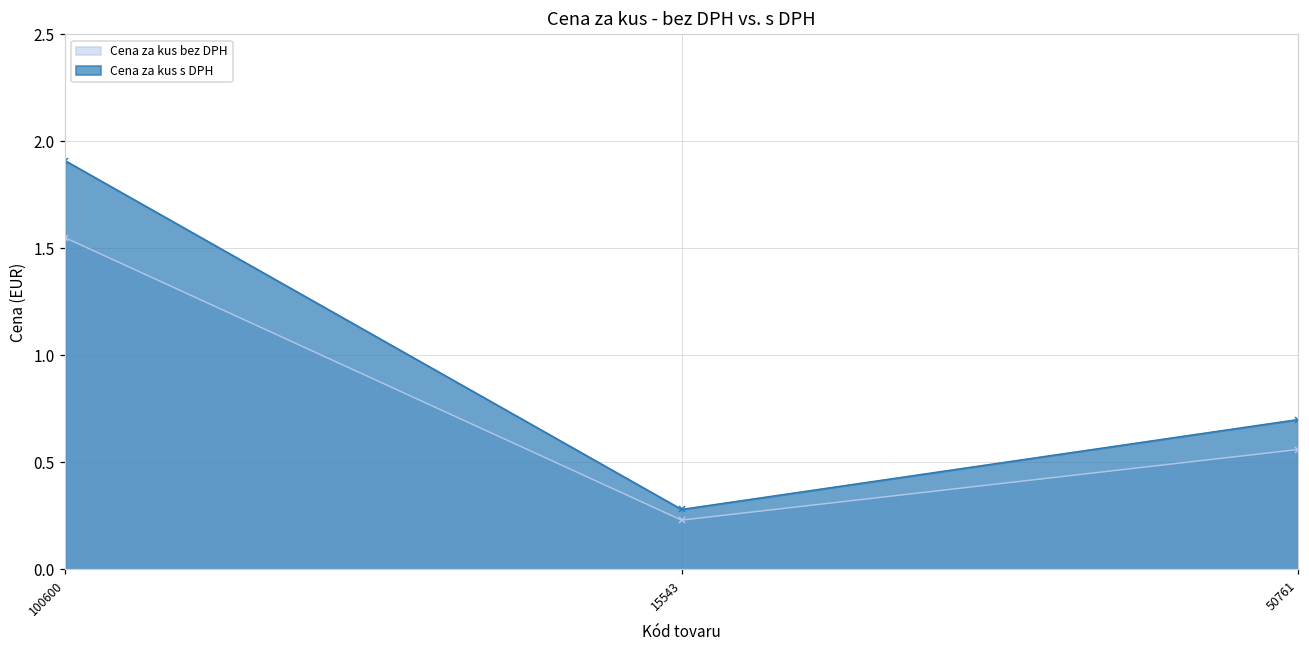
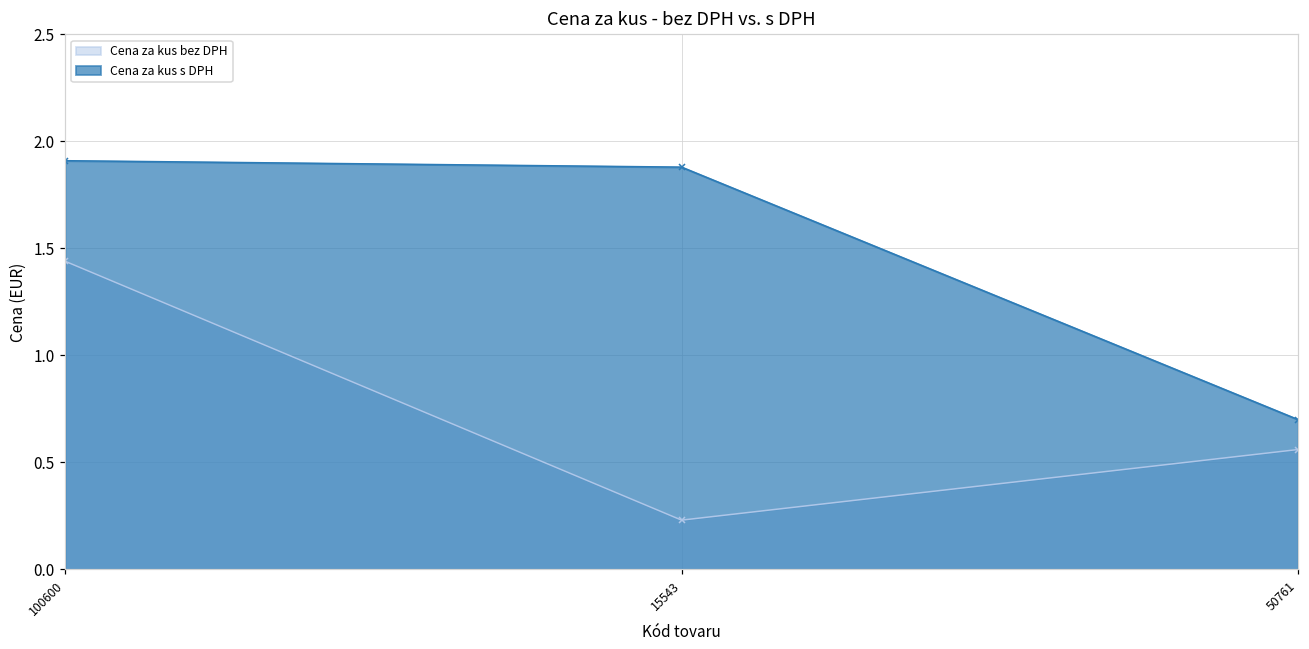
  {
    "Cena za kus bez DPH": {
-     "100600": 1.55,
+     "100600": 1.44,
      "15543": 0.23,
      "50761": 0.56
    },
    "Cena za kus s DPH": {
      "100600": 1.91,
-     "15543": 0.28,
+     "15543": 1.88,
      "50761": 0.70
    }
  }
